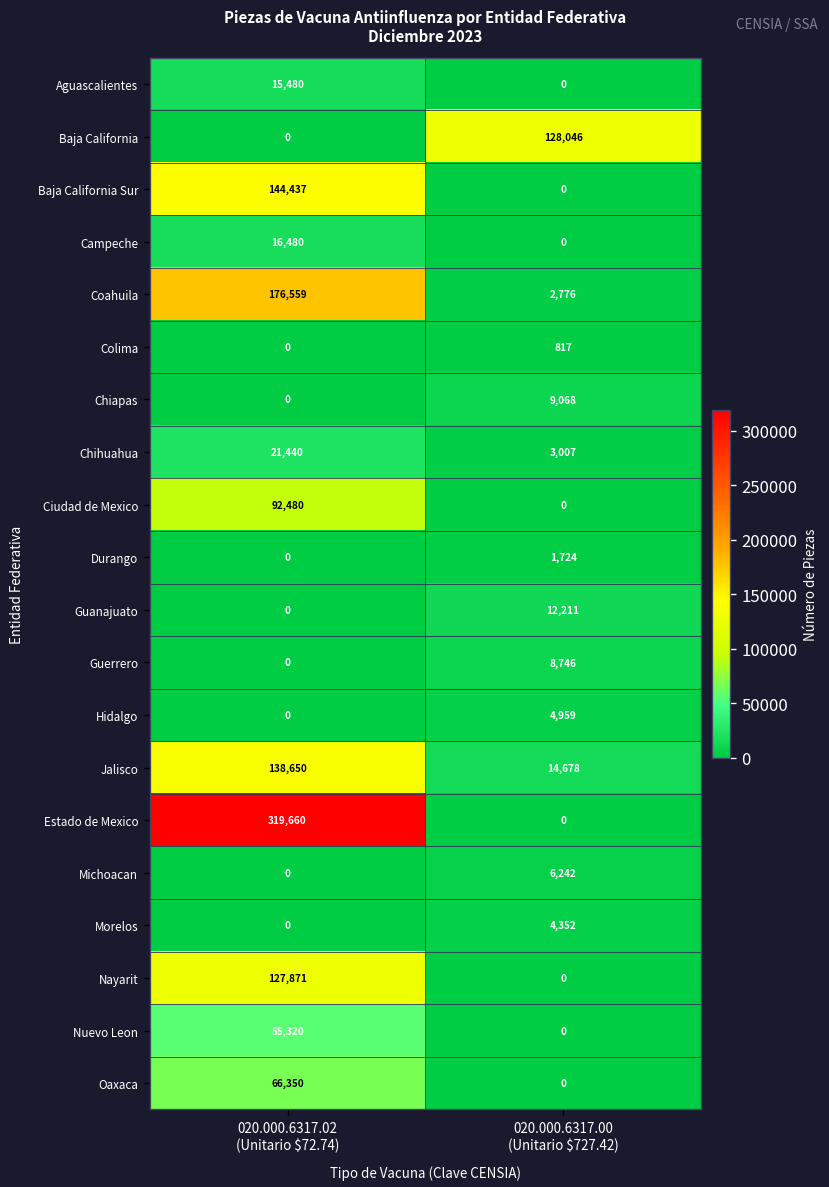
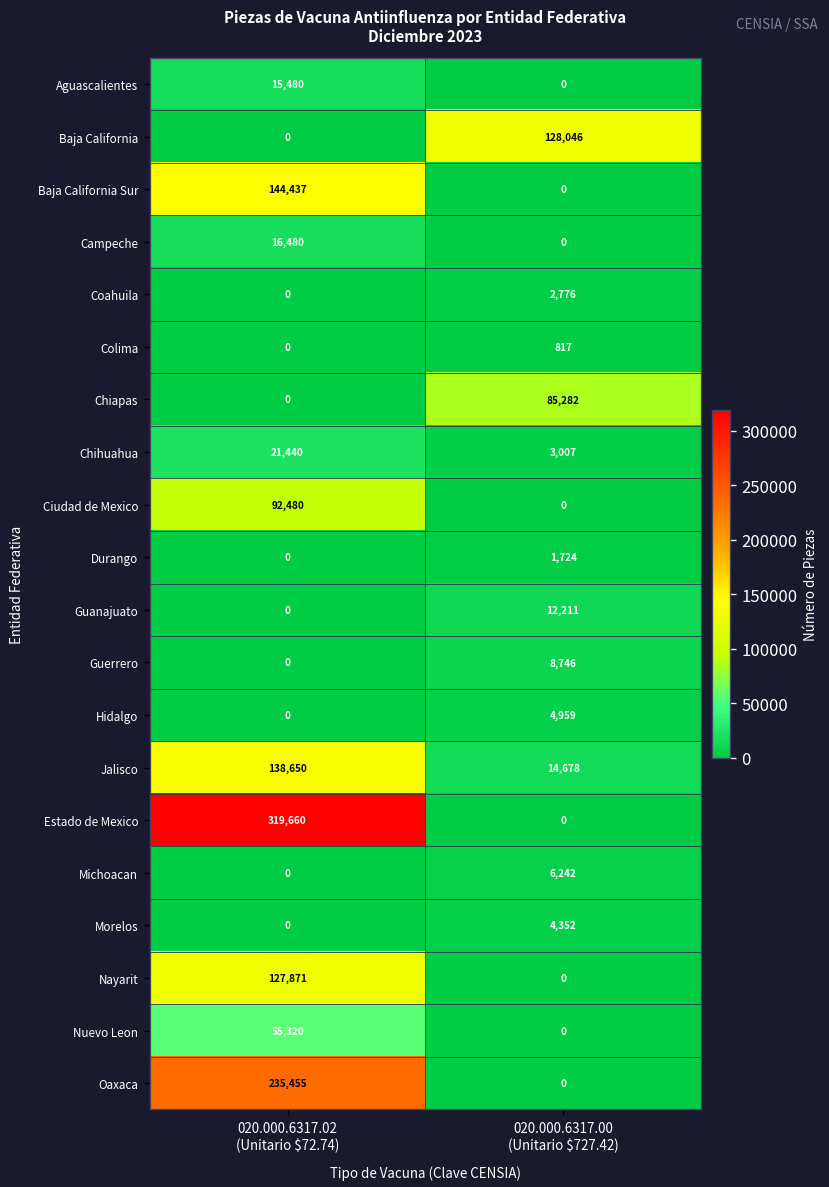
  {
    "Aguascalientes": {
      "020.000.6317.02 (Unitario $72.74)": "15,480",
      "020.000.6317.00 (Unitario $727.42)": "0"
    },
    "Baja California": {
      "020.000.6317.02 (Unitario $72.74)": "0",
      "020.000.6317.00 (Unitario $727.42)": "128,046"
    },
    "Baja California Sur": {
      "020.000.6317.02 (Unitario $72.74)": "144,437",
      "020.000.6317.00 (Unitario $727.42)": "0"
    },
    "Campeche": {
      "020.000.6317.02 (Unitario $72.74)": "16,480",
      "020.000.6317.00 (Unitario $727.42)": "0"
    },
    "Coahuila": {
-     "020.000.6317.02 (Unitario $72.74)": "176,559",
+     "020.000.6317.02 (Unitario $72.74)": "0",
      "020.000.6317.00 (Unitario $727.42)": "2,776"
    },
    "Colima": {
      "020.000.6317.02 (Unitario $72.74)": "0",
      "020.000.6317.00 (Unitario $727.42)": "817"
    },
    "Chiapas": {
      "020.000.6317.02 (Unitario $72.74)": "0",
-     "020.000.6317.00 (Unitario $727.42)": "9,068"
+     "020.000.6317.00 (Unitario $727.42)": "85,282"
    },
    "Chihuahua": {
      "020.000.6317.02 (Unitario $72.74)": "21,440",
      "020.000.6317.00 (Unitario $727.42)": "3,007"
    },
    "Ciudad de Mexico": {
      "020.000.6317.02 (Unitario $72.74)": "92,480",
      "020.000.6317.00 (Unitario $727.42)": "0"
    },
    "Durango": {
      "020.000.6317.02 (Unitario $72.74)": "0",
      "020.000.6317.00 (Unitario $727.42)": "1,724"
    },
    "Guanajuato": {
      "020.000.6317.02 (Unitario $72.74)": "0",
      "020.000.6317.00 (Unitario $727.42)": "12,211"
    },
    "Guerrero": {
      "020.000.6317.02 (Unitario $72.74)": "0",
      "020.000.6317.00 (Unitario $727.42)": "8,746"
    },
    "Hidalgo": {
      "020.000.6317.02 (Unitario $72.74)": "0",
      "020.000.6317.00 (Unitario $727.42)": "4,959"
    },
    "Jalisco": {
      "020.000.6317.02 (Unitario $72.74)": "138,650",
      "020.000.6317.00 (Unitario $727.42)": "14,678"
    },
    "Estado de Mexico": {
      "020.000.6317.02 (Unitario $72.74)": "319,660",
      "020.000.6317.00 (Unitario $727.42)": "0"
    },
    "Michoacan": {
      "020.000.6317.02 (Unitario $72.74)": "0",
      "020.000.6317.00 (Unitario $727.42)": "6,242"
    },
    "Morelos": {
      "020.000.6317.02 (Unitario $72.74)": "0",
      "020.000.6317.00 (Unitario $727.42)": "4,352"
    },
    "Nayarit": {
      "020.000.6317.02 (Unitario $72.74)": "127,871",
      "020.000.6317.00 (Unitario $727.42)": "0"
    },
    "Nuevo Leon": {
      "020.000.6317.02 (Unitario $72.74)": "55,320",
      "020.000.6317.00 (Unitario $727.42)": "0"
    },
    "Oaxaca": {
-     "020.000.6317.02 (Unitario $72.74)": "66,350",
+     "020.000.6317.02 (Unitario $72.74)": "235,455",
      "020.000.6317.00 (Unitario $727.42)": "0"
    }
  }
